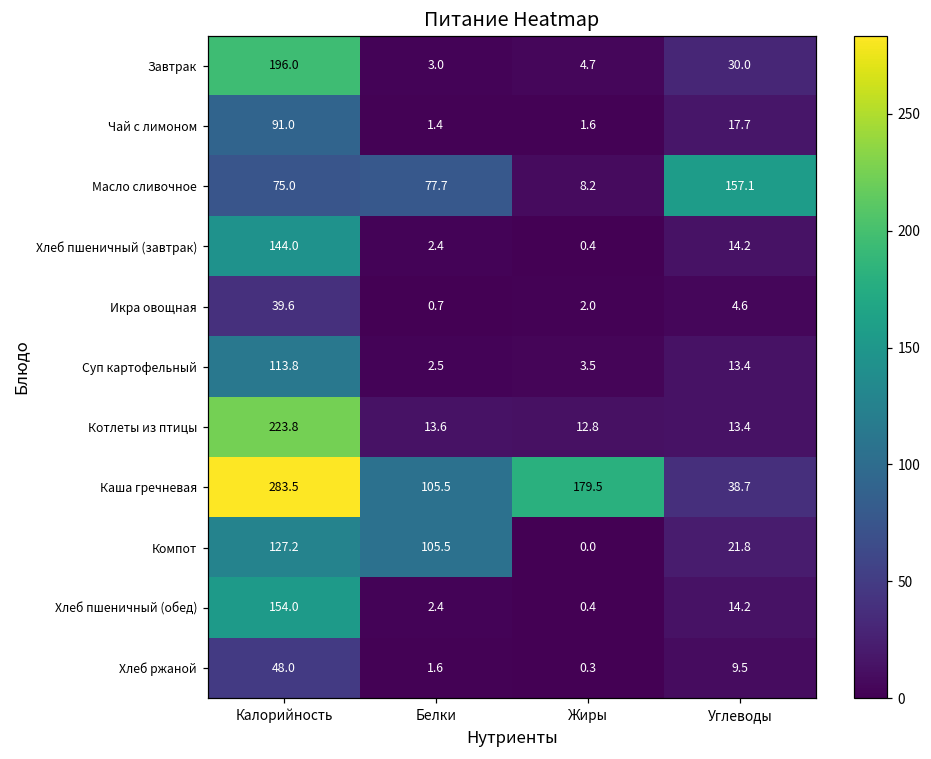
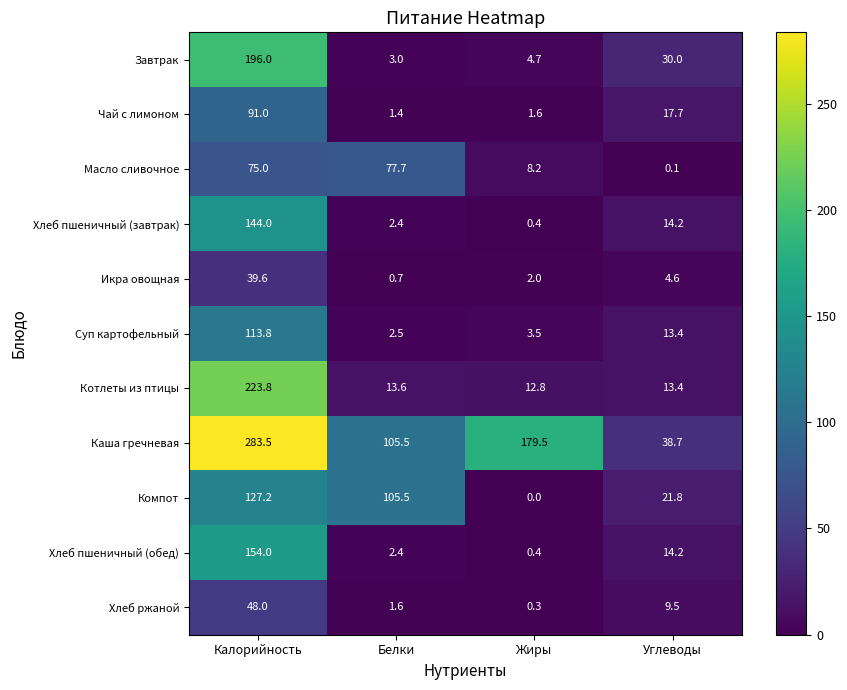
  {
    "Завтрак": {
      "Калорийность": 196.0,
      "Белки": 3.0,
      "Жиры": 4.7,
      "Углеводы": 30.0
    },
    "Чай с лимоном": {
      "Калорийность": 91.0,
      "Белки": 1.4,
      "Жиры": 1.6,
      "Углеводы": 17.7
    },
    "Масло сливочное": {
      "Калорийность": 75.0,
      "Белки": 77.7,
      "Жиры": 8.2,
-     "Углеводы": 157.1
+     "Углеводы": 0.1
    },
    "Хлеб пшеничный (завтрак)": {
      "Калорийность": 144.0,
      "Белки": 2.4,
      "Жиры": 0.4,
      "Углеводы": 14.2
    },
    "Икра овощная": {
      "Калорийность": 39.6,
      "Белки": 0.7,
      "Жиры": 2.0,
      "Углеводы": 4.6
    },
    "Суп картофельный": {
      "Калорийность": 113.8,
      "Белки": 2.5,
      "Жиры": 3.5,
      "Углеводы": 13.4
    },
    "Котлеты из птицы": {
      "Калорийность": 223.8,
      "Белки": 13.6,
      "Жиры": 12.8,
      "Углеводы": 13.4
    },
    "Каша гречневая": {
      "Калорийность": 283.5,
      "Белки": 105.5,
      "Жиры": 179.5,
      "Углеводы": 38.7
    },
    "Компот": {
      "Калорийность": 127.2,
      "Белки": 105.5,
      "Жиры": 0.0,
      "Углеводы": 21.8
    },
    "Хлеб пшеничный (обед)": {
      "Калорийность": 154.0,
      "Белки": 2.4,
      "Жиры": 0.4,
      "Углеводы": 14.2
    },
    "Хлеб ржаной": {
      "Калорийность": 48.0,
      "Белки": 1.6,
      "Жиры": 0.3,
      "Углеводы": 9.5
    }
  }
